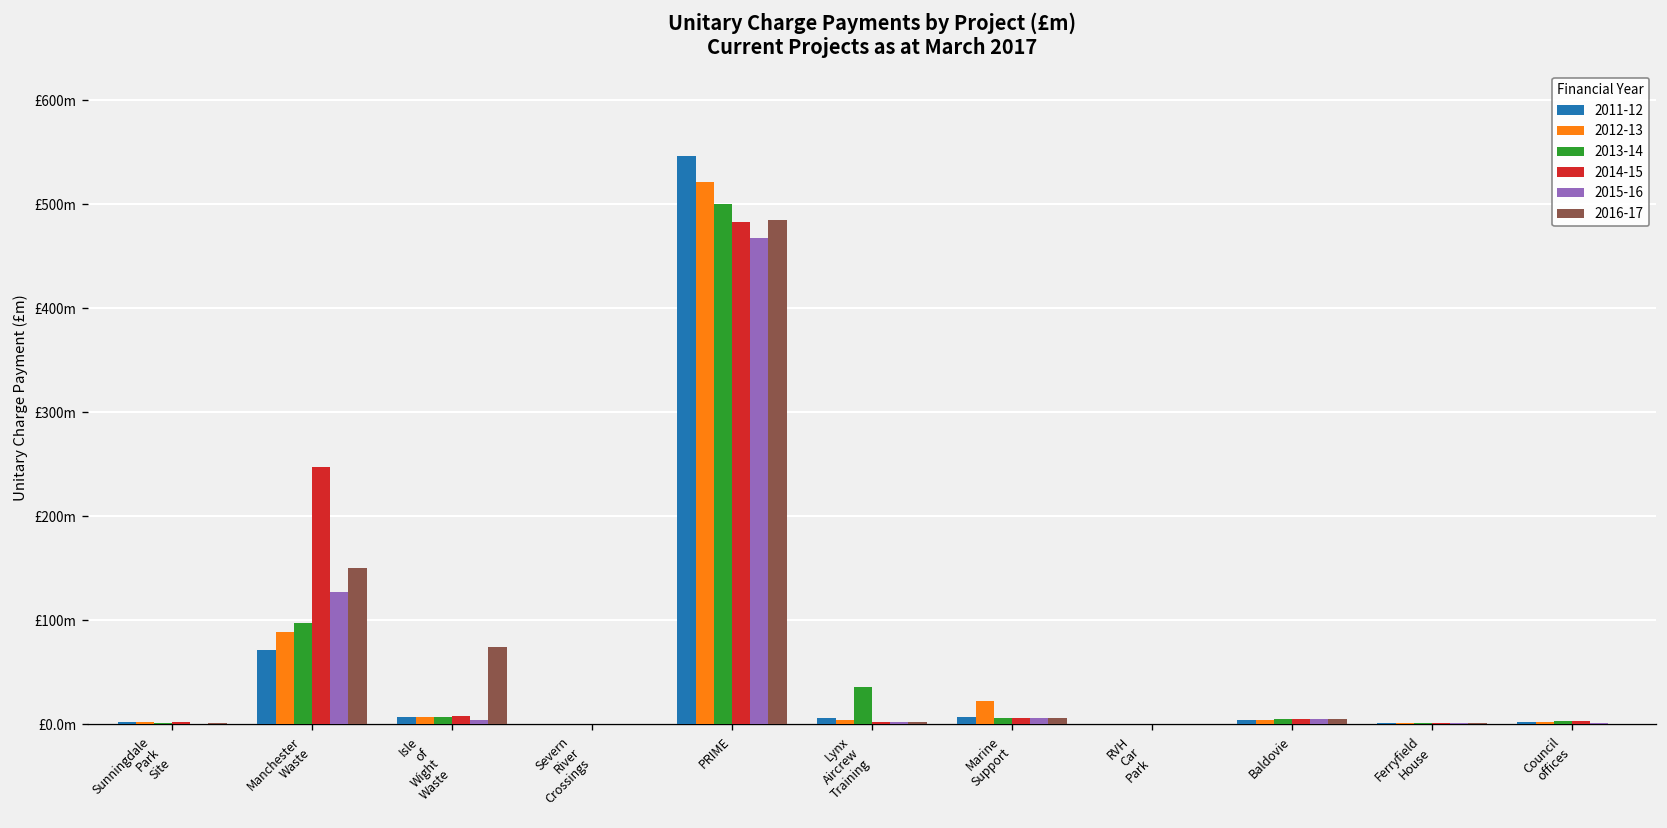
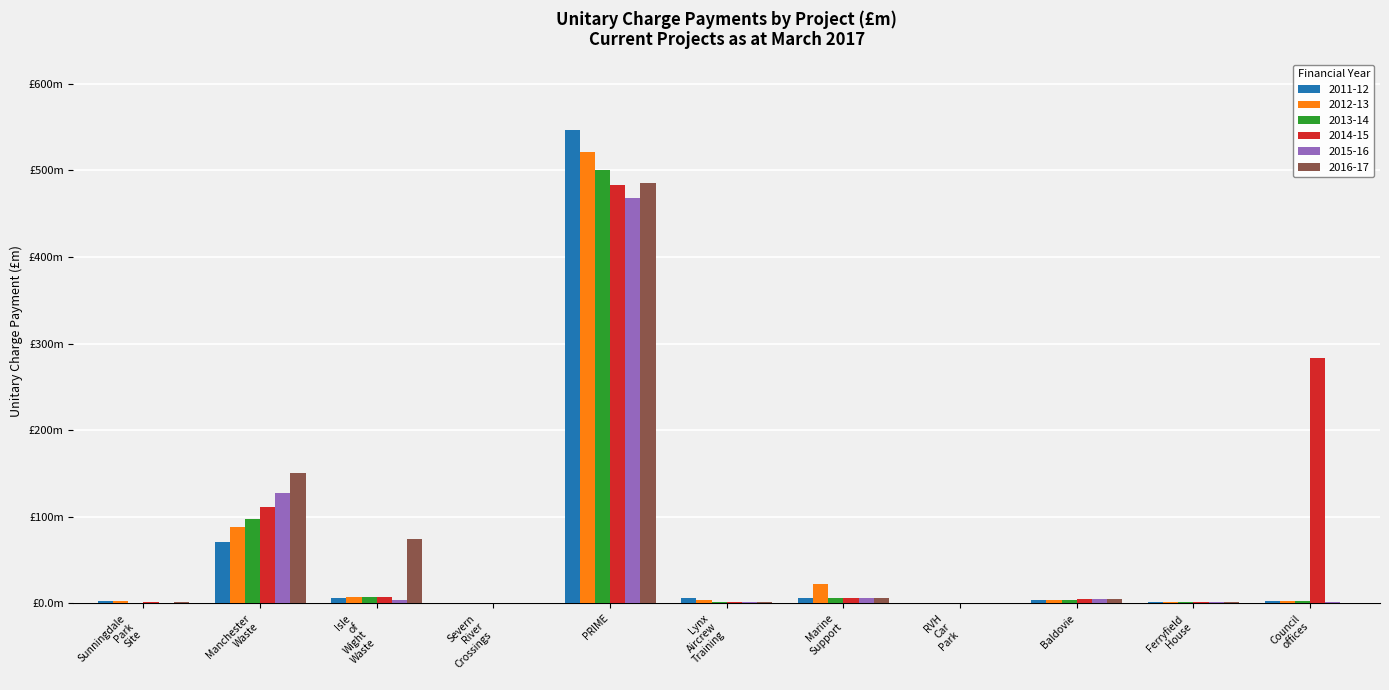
  {
    "2011-12": {
      "Manchester Waste": "£70m",
      "Isle of Wight Waste": "£10m",
      "Severn River Crossings": "£0m",
      "PRIME": "£550m",
      "Lynx Aircrew Training": "£10m",
      "Marine Support": "£10m",
      "RVH Car Park": "£0m",
      "Baldovie": "£0m"
    },
    "2012-13": {
      "Manchester Waste": "£90m",
      "Isle of Wight Waste": "£10m",
      "Severn River Crossings": "£0m",
      "PRIME": "£520m",
      "Lynx Aircrew Training": "£0m",
      "Marine Support": "£20m",
      "RVH Car Park": "£0m",
      "Baldovie": "£0m"
    },
    "2013-14": {
      "Manchester Waste": "£100m",
      "Isle of Wight Waste": "£10m",
      "Severn River Crossings": "£0m",
      "PRIME": "£500m",
-     "Lynx Aircrew Training": "£40m",
+     "Lynx Aircrew Training": "£0m",
      "Marine Support": "£10m",
      "RVH Car Park": "£0m",
      "Baldovie": "£0m"
    },
    "2014-15": {
-     "Manchester Waste": "£250m",
+     "Manchester Waste": "£110m",
      "Isle of Wight Waste": "£10m",
      "Severn River Crossings": "£0m",
      "PRIME": "£480m",
      "Marine Support": "£10m",
      "RVH Car Park": "£0m",
      "Baldovie": "£0m",
-     "Council offices": "£0m"
+     "Council offices": "£280m"
    },
    "2015-16": {
      "Manchester Waste": "£130m",
      "Isle of Wight Waste": "£0m",
      "Severn River Crossings": "£0m",
      "PRIME": "£470m",
      "Marine Support": "£10m",
      "RVH Car Park": "£0m",
      "Baldovie": "£0m"
    },
    "2016-17": {
      "Manchester Waste": "£150m",
      "Isle of Wight Waste": "£70m",
      "Severn River Crossings": "£0m",
      "PRIME": "£480m",
      "Marine Support": "£10m",
      "RVH Car Park": "£0m",
      "Baldovie": "£0m",
      "Council offices": "£0m"
    }
  }
